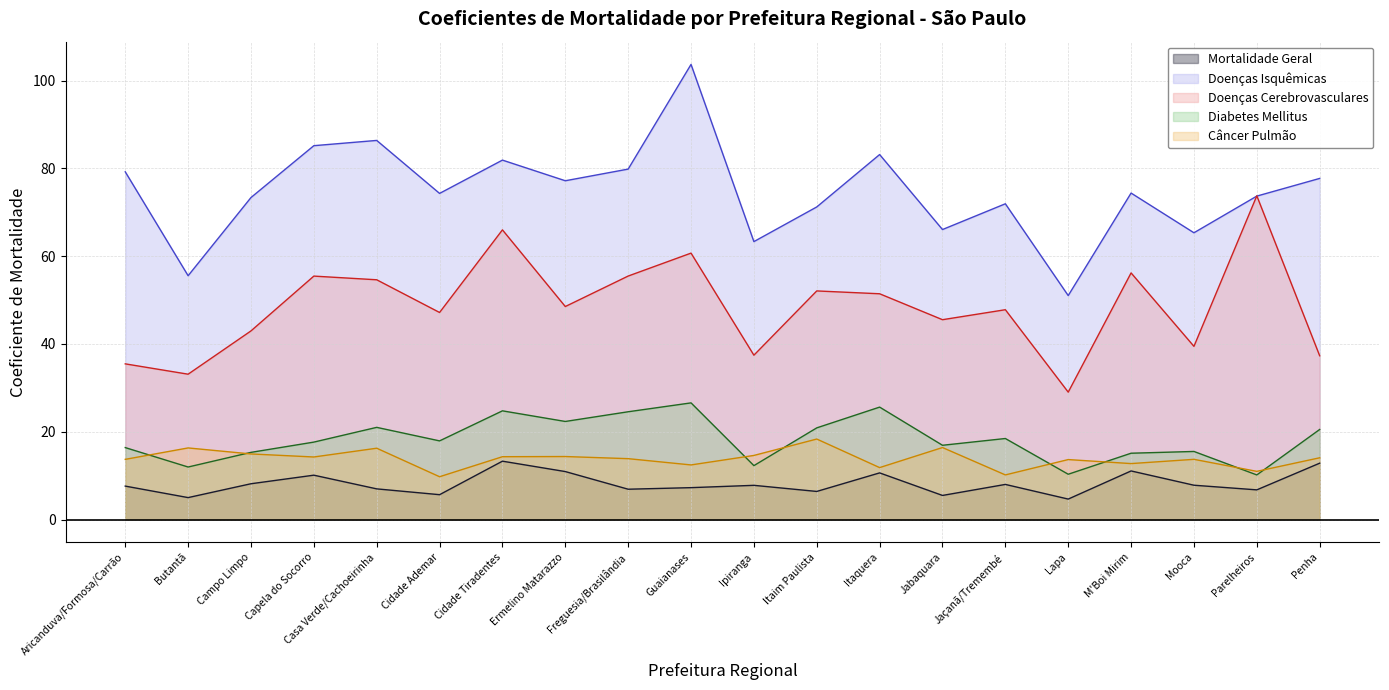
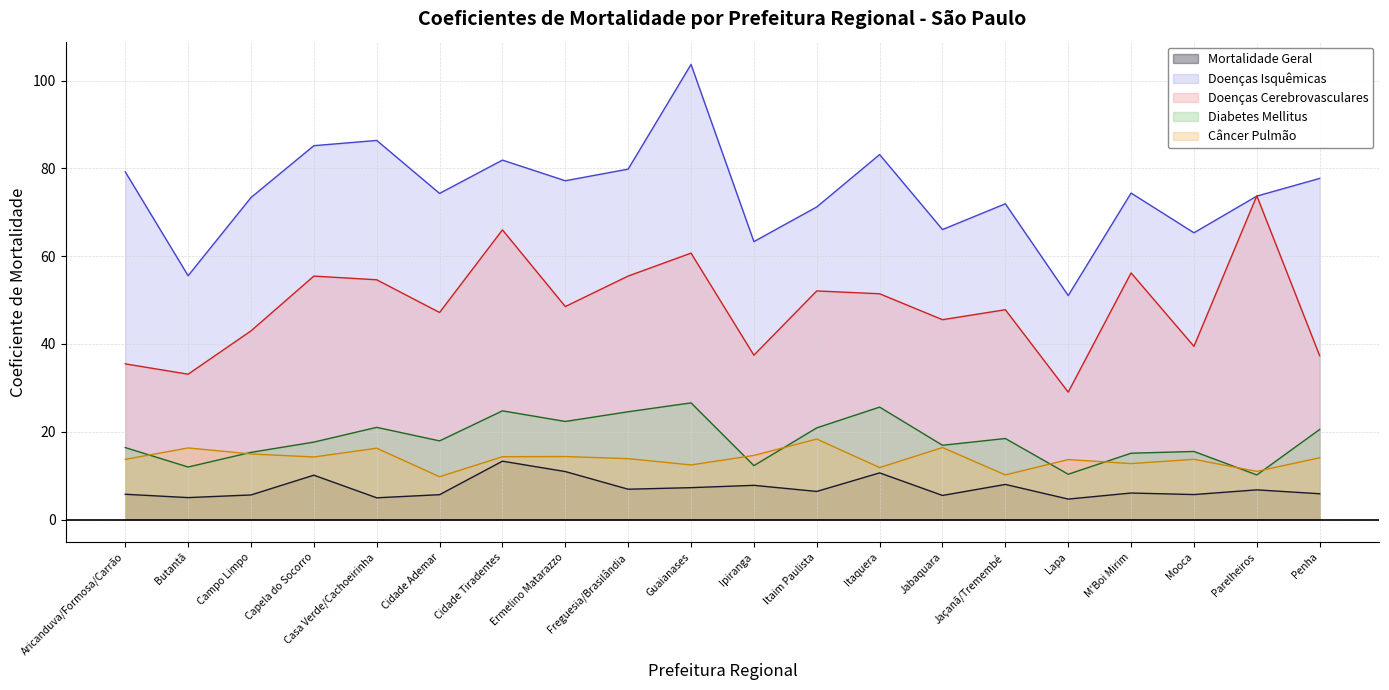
  {
    "Mortalidade Geral": {
-     "Aricanduva/Formosa/Carrão": 8,
+     "Aricanduva/Formosa/Carrão": 6,
      "Butantã": 5,
-     "Campo Limpo": 8,
+     "Campo Limpo": 6,
      "Capela do Socorro": 10,
-     "Casa Verde/Cachoeirinha": 7,
+     "Casa Verde/Cachoeirinha": 5,
      "Cidade Ademar": 6,
      "Cidade Tiradentes": 13,
      "Ermelino Matarazzo": 11,
      "Freguesia/Brasilândia": 7,
      "Guaianases": 7,
      "Ipiranga": 8,
      "Itaim Paulista": 6,
      "Itaquera": 11,
      "Jabaquara": 5,
      "Jaçanã/Tremembé": 8,
      "Lapa": 5,
-     "M'Boi Mirim": 11,
-     "Mooca": 8,
+     "M'Boi Mirim": 6,
+     "Mooca": 6,
      "Parelheiros": 7,
-     "Penha": 13
+     "Penha": 6
    }
  }
